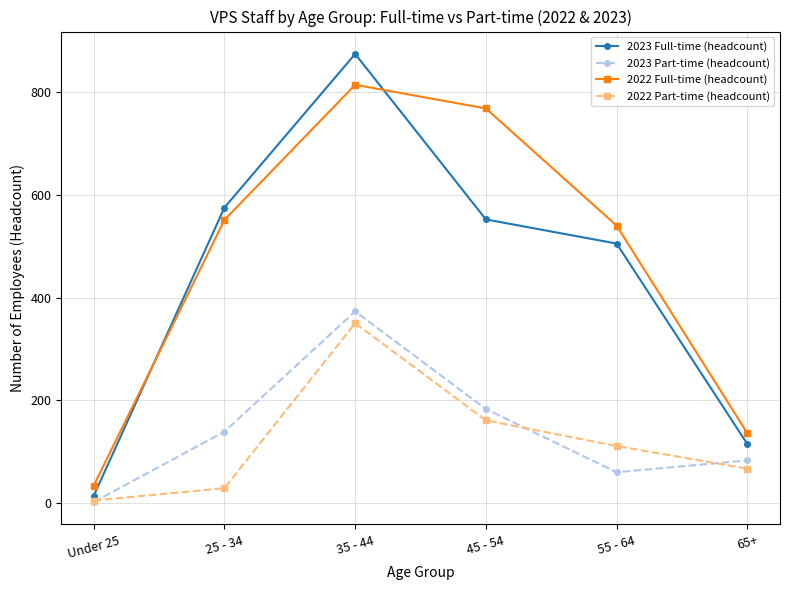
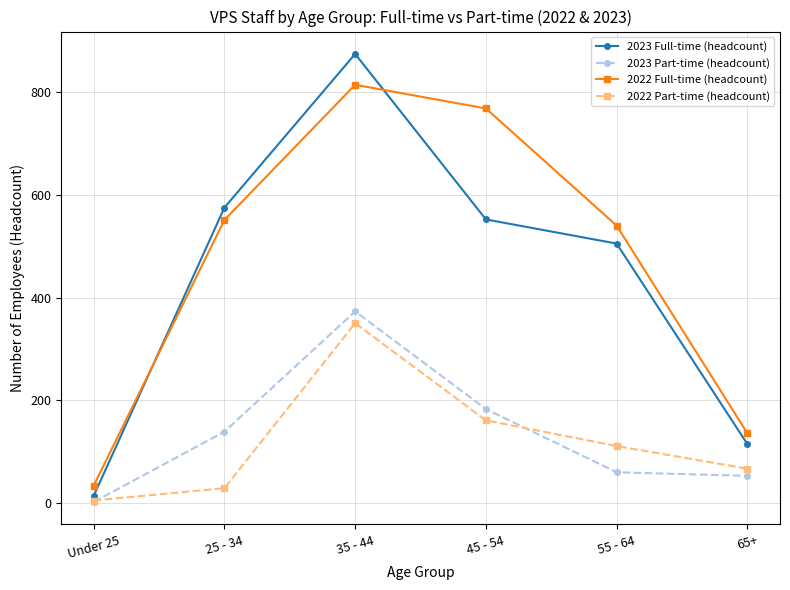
  {
    "2023 Full-time (headcount)": {
      "Under 25": 10,
      "25 - 34": 580,
      "35 - 44": 870,
      "45 - 54": 550,
      "55 - 64": 510,
      "65+": 120
    },
    "2023 Part-time (headcount)": {
      "25 - 34": 140,
      "35 - 44": 370,
      "45 - 54": 180,
      "55 - 64": 60,
-     "65+": 80
+     "65+": 50
    },
    "2022 Full-time (headcount)": {
      "Under 25": 30,
      "25 - 34": 550,
      "35 - 44": 810,
      "45 - 54": 770,
      "55 - 64": 540,
      "65+": 140
    },
    "2022 Part-time (headcount)": {
      "25 - 34": 30,
      "35 - 44": 350,
      "45 - 54": 160,
      "55 - 64": 110,
      "65+": 70
    }
  }
